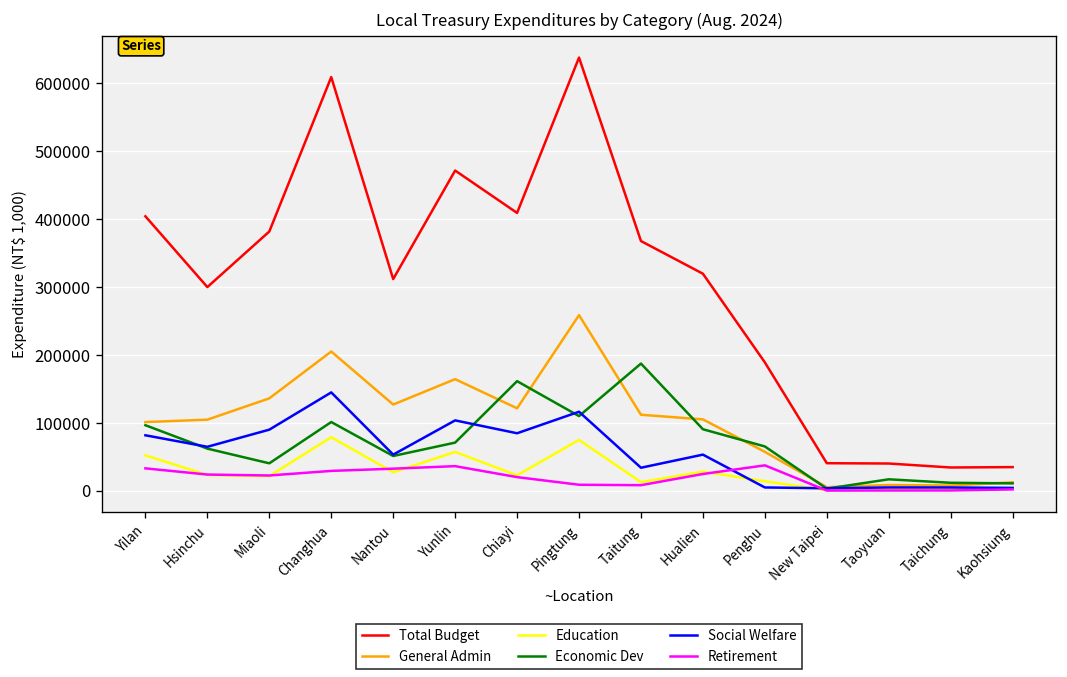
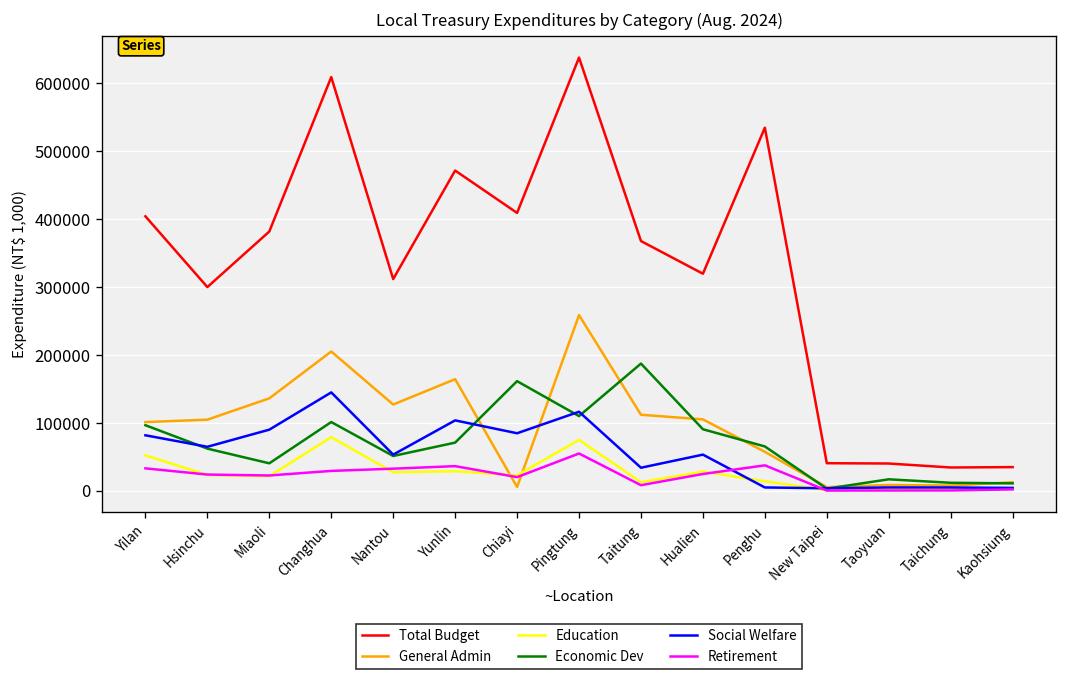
  {
    "Total Budget": {
      "Yilan": 400000,
      "Hsinchu": 300000,
      "Miaoli": 380000,
      "Changhua": 610000,
      "Nantou": 310000,
      "Yunlin": 470000,
      "Chiayi": 410000,
      "Pingtung": 640000,
      "Taitung": 370000,
      "Hualien": 320000,
-     "Penghu": 190000,
+     "Penghu": 530000,
      "New Taipei": 40000,
      "Taoyuan": 40000,
      "Taichung": 30000,
      "Kaohsiung": 30000
    },
    "General Admin": {
      "Yilan": 100000,
      "Hsinchu": 100000,
      "Miaoli": 140000,
      "Changhua": 200000,
      "Nantou": 130000,
      "Yunlin": 160000,
-     "Chiayi": 120000,
+     "Chiayi": 10000,
      "Pingtung": 260000,
      "Taitung": 110000,
      "Hualien": 110000,
      "Penghu": 60000
    },
    "Education": {
      "Yilan": 50000,
      "Changhua": 80000,
      "Nantou": 30000,
-     "Yunlin": 60000,
+     "Yunlin": 30000,
      "Pingtung": 70000,
      "Taitung": 10000,
      "Penghu": 10000
    },
    "Economic Dev": {
      "Yilan": 100000,
      "Miaoli": 40000,
      "Changhua": 100000,
      "Yunlin": 70000,
      "Chiayi": 160000,
      "Pingtung": 110000,
      "Taitung": 190000,
      "Hualien": 90000,
      "Penghu": 70000,
      "Taoyuan": 20000
    },
    "Social Welfare": {
      "Yilan": 80000,
      "Miaoli": 90000,
      "Changhua": 140000,
      "Yunlin": 100000,
      "Chiayi": 80000,
      "Pingtung": 120000,
      "Taitung": 30000,
      "Hualien": 50000,
      "Penghu": 0
    },
    "Retirement": {
      "Yilan": 30000,
      "Changhua": 30000,
      "Nantou": 30000,
      "Yunlin": 40000,
-     "Pingtung": 10000,
+     "Pingtung": 50000,
      "Taitung": 10000,
      "Penghu": 40000
    }
  }
